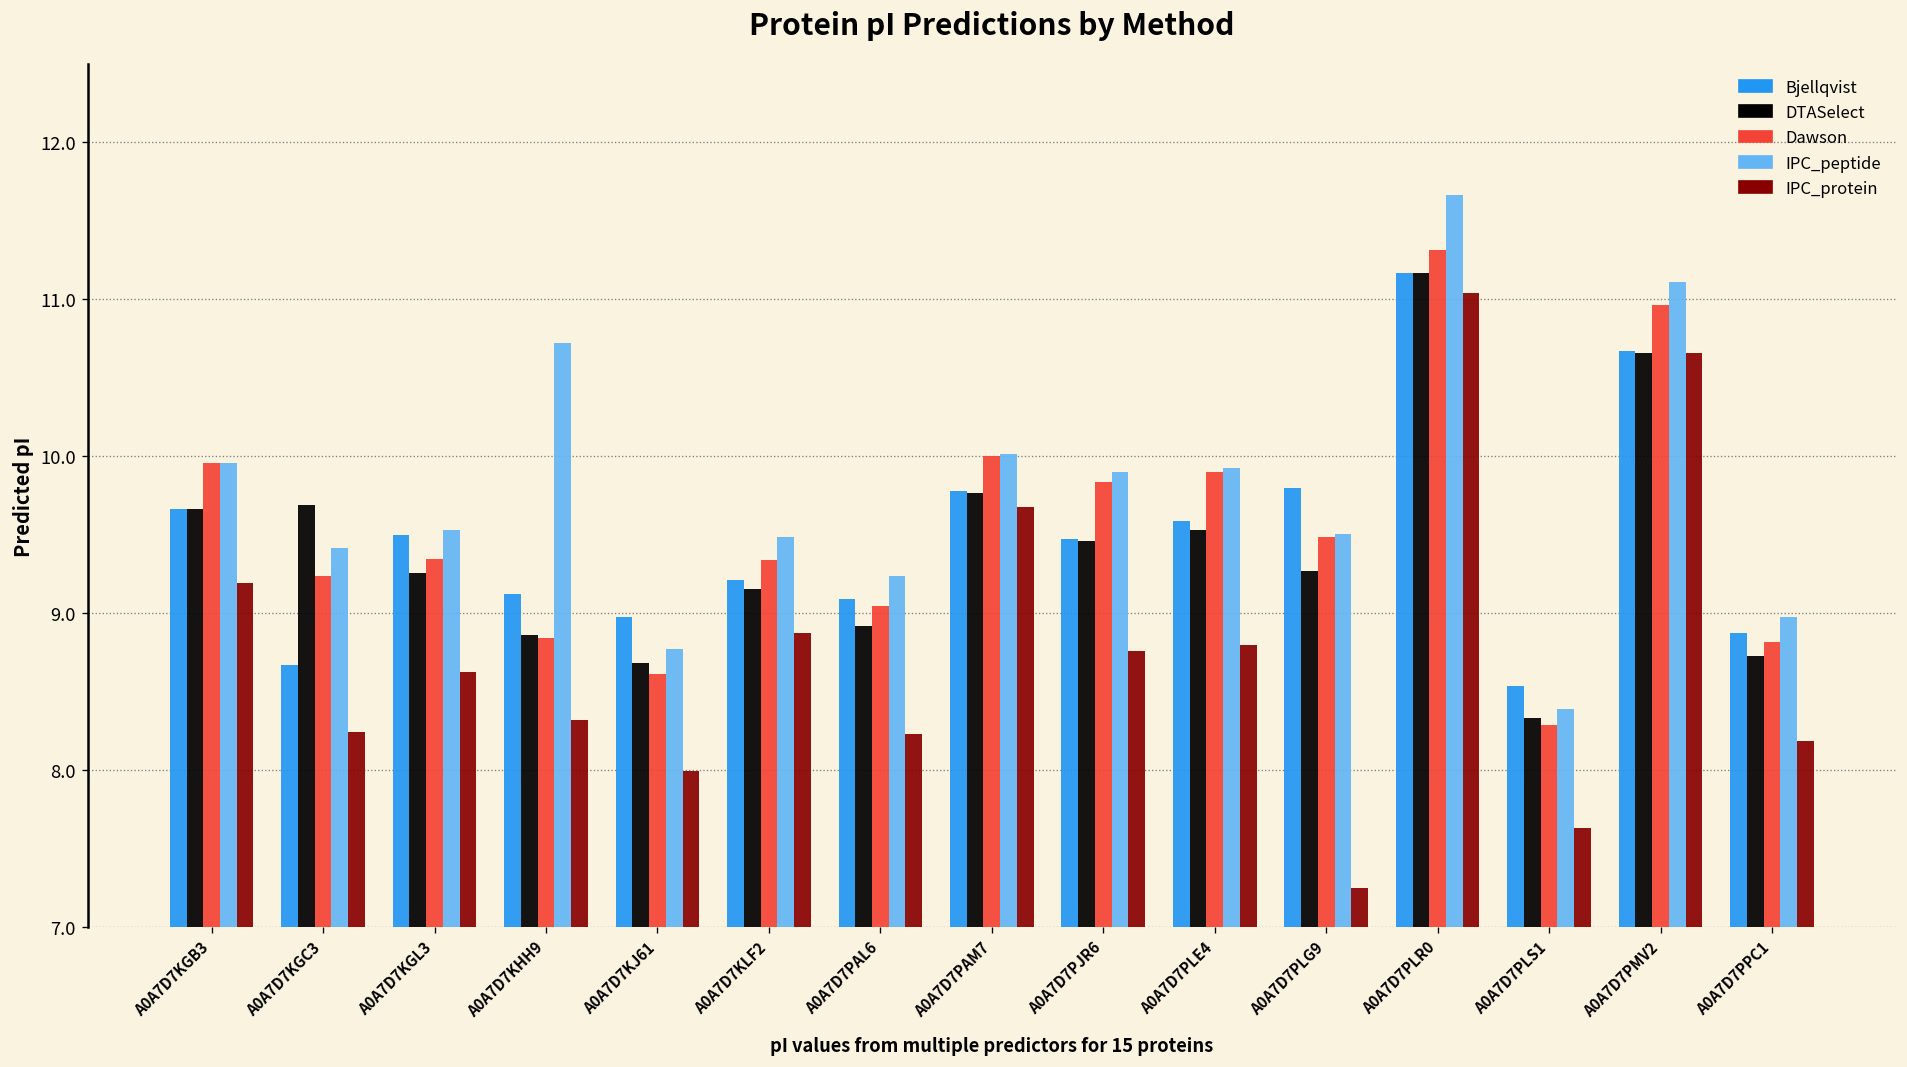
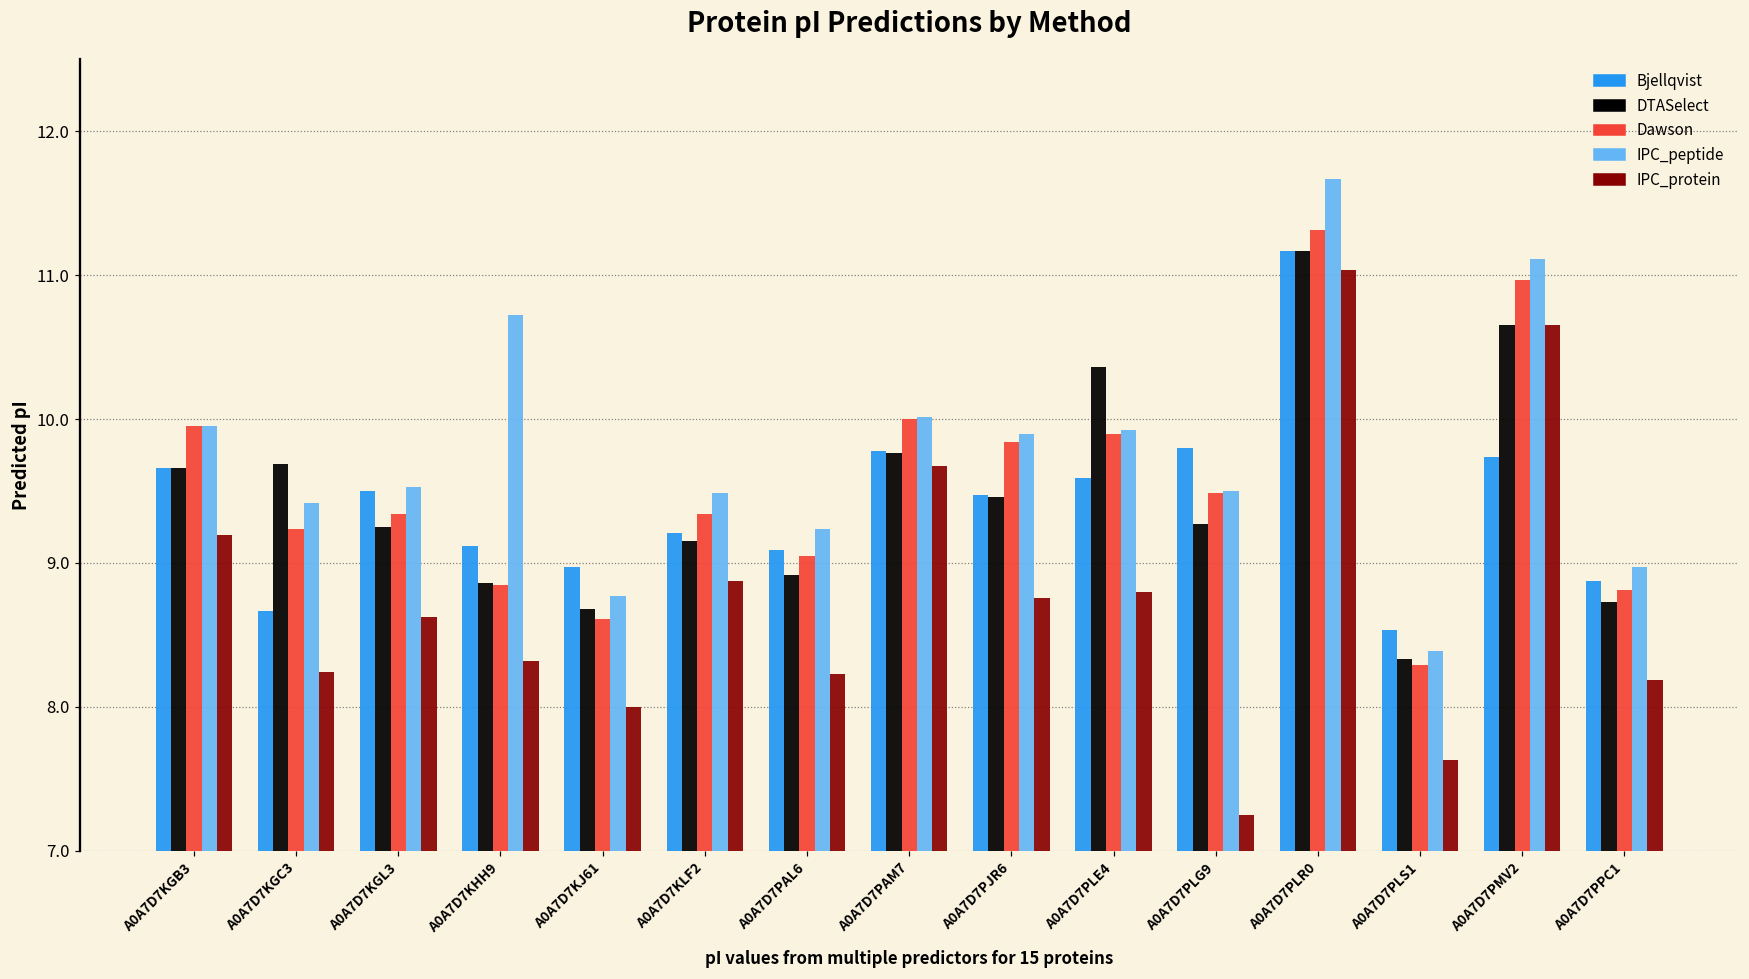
  {
    "Bjellqvist": {
      "A0A7D7KGB3": 9.66,
      "A0A7D7KGC3": 8.67,
      "A0A7D7KGL3": 9.50,
      "A0A7D7KHH9": 9.12,
      "A0A7D7KJ61": 8.98,
      "A0A7D7KLF2": 9.21,
      "A0A7D7PAL6": 9.09,
      "A0A7D7PAM7": 9.78,
      "A0A7D7PJR6": 9.47,
      "A0A7D7PLE4": 9.59,
      "A0A7D7PLG9": 9.80,
      "A0A7D7PLR0": 11.17,
      "A0A7D7PLS1": 8.54,
-     "A0A7D7PMV2": 10.67,
+     "A0A7D7PMV2": 9.74,
      "A0A7D7PPC1": 8.87
    },
    "DTASelect": {
      "A0A7D7KGB3": 9.66,
      "A0A7D7KGC3": 9.69,
      "A0A7D7KGL3": 9.25,
      "A0A7D7KHH9": 8.86,
      "A0A7D7KJ61": 8.68,
      "A0A7D7KLF2": 9.15,
      "A0A7D7PAL6": 8.92,
      "A0A7D7PAM7": 9.77,
      "A0A7D7PJR6": 9.46,
-     "A0A7D7PLE4": 9.53,
+     "A0A7D7PLE4": 10.36,
      "A0A7D7PLG9": 9.27,
      "A0A7D7PLR0": 11.17,
      "A0A7D7PLS1": 8.33,
      "A0A7D7PMV2": 10.66,
      "A0A7D7PPC1": 8.73
    },
    "Dawson": {
      "A0A7D7KGB3": 9.96,
      "A0A7D7KGC3": 9.24,
      "A0A7D7KGL3": 9.34,
      "A0A7D7KHH9": 8.84,
      "A0A7D7KJ61": 8.61,
      "A0A7D7KLF2": 9.34,
      "A0A7D7PAL6": 9.05,
      "A0A7D7PAM7": 10.00,
      "A0A7D7PJR6": 9.84,
      "A0A7D7PLE4": 9.90,
      "A0A7D7PLG9": 9.49,
      "A0A7D7PLR0": 11.32,
      "A0A7D7PLS1": 8.29,
      "A0A7D7PMV2": 10.97,
      "A0A7D7PPC1": 8.81
    },
    "IPC_peptide": {
      "A0A7D7KGB3": 9.96,
      "A0A7D7KGC3": 9.41,
      "A0A7D7KGL3": 9.53,
      "A0A7D7KHH9": 10.72,
      "A0A7D7KJ61": 8.77,
      "A0A7D7KLF2": 9.49,
      "A0A7D7PAL6": 9.24,
      "A0A7D7PAM7": 10.01,
      "A0A7D7PJR6": 9.90,
      "A0A7D7PLE4": 9.93,
      "A0A7D7PLG9": 9.50,
      "A0A7D7PLR0": 11.67,
      "A0A7D7PLS1": 8.39,
      "A0A7D7PMV2": 11.11,
      "A0A7D7PPC1": 8.98
    },
    "IPC_protein": {
      "A0A7D7KGB3": 9.19,
      "A0A7D7KGC3": 8.24,
      "A0A7D7KGL3": 8.62,
      "A0A7D7KHH9": 8.32,
      "A0A7D7KJ61": 8.00,
      "A0A7D7KLF2": 8.87,
      "A0A7D7PAL6": 8.23,
      "A0A7D7PAM7": 9.68,
      "A0A7D7PJR6": 8.76,
      "A0A7D7PLE4": 8.80,
      "A0A7D7PLG9": 7.25,
      "A0A7D7PLR0": 11.04,
      "A0A7D7PLS1": 7.63,
      "A0A7D7PMV2": 10.66,
      "A0A7D7PPC1": 8.19
    }
  }
